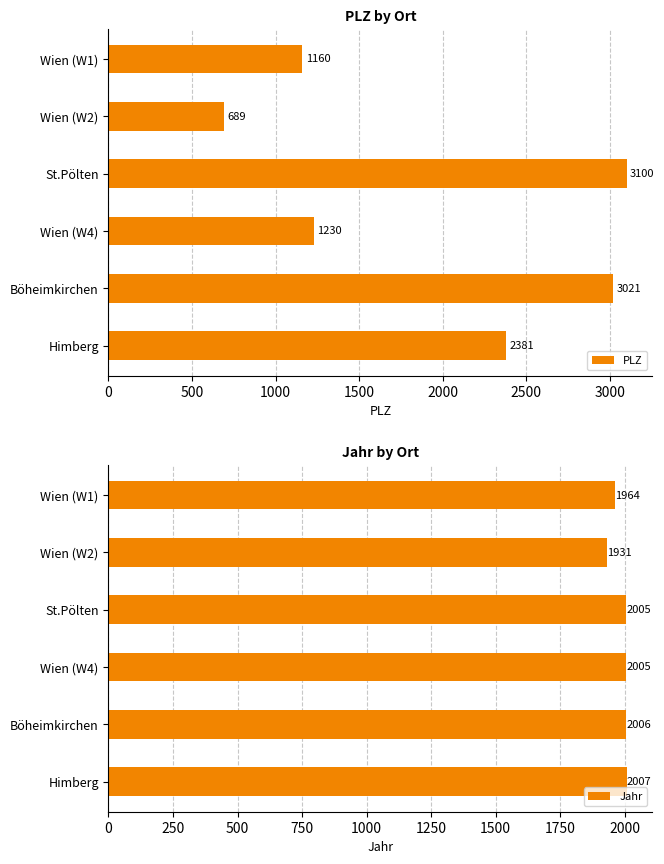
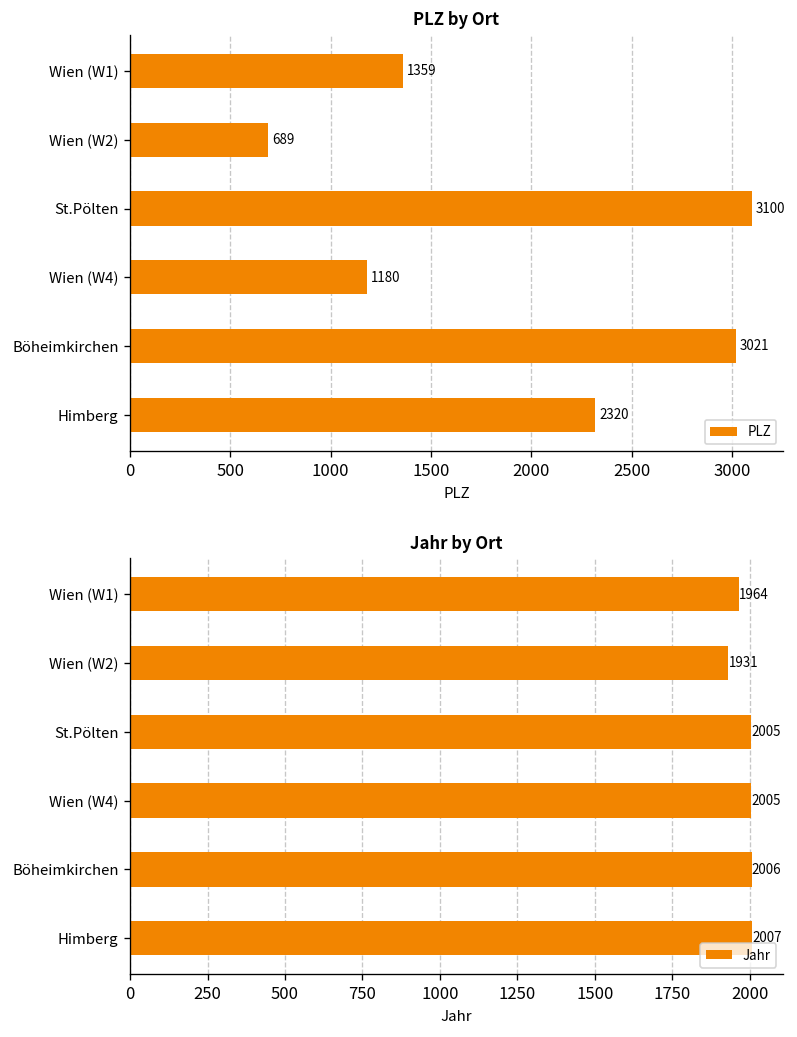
  {
    "PLZ by Ort": {
-     "Wien (W1)": 1160,
+     "Wien (W1)": 1359,
      "Wien (W2)": 689,
      "St.Pölten": 3100,
-     "Wien (W4)": 1230,
+     "Wien (W4)": 1180,
      "Böheimkirchen": 3021,
-     "Himberg": 2381
+     "Himberg": 2320
    },
    "Jahr by Ort": {
      "Wien (W1)": 1964,
      "Wien (W2)": 1931,
      "St.Pölten": 2005,
      "Wien (W4)": 2005,
      "Böheimkirchen": 2006,
      "Himberg": 2007
    }
  }
